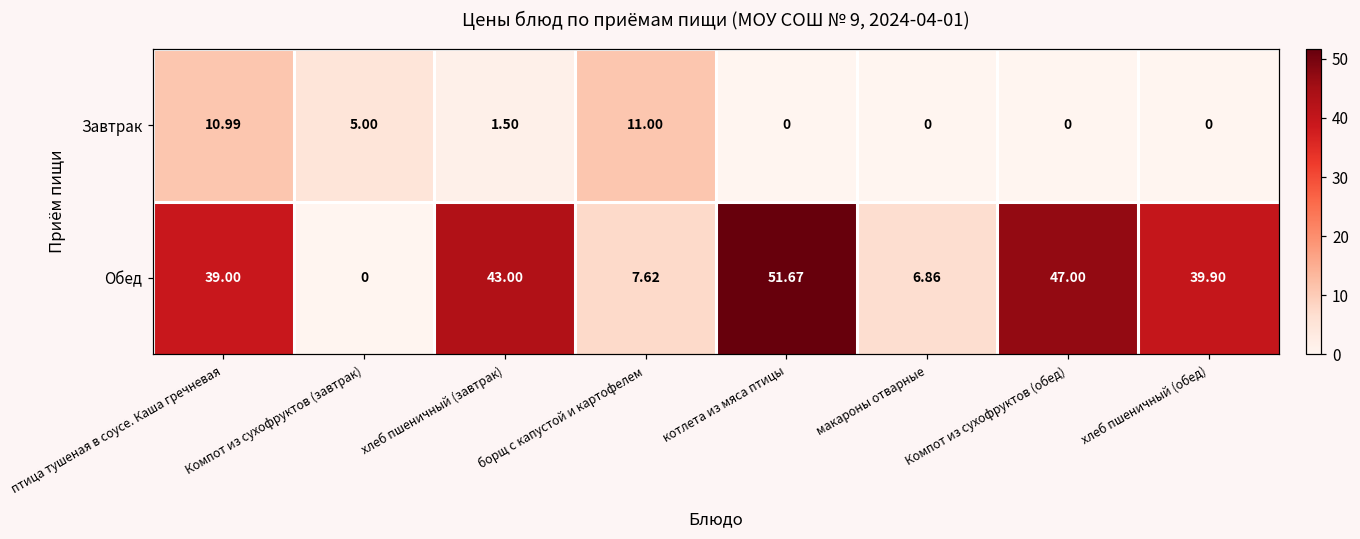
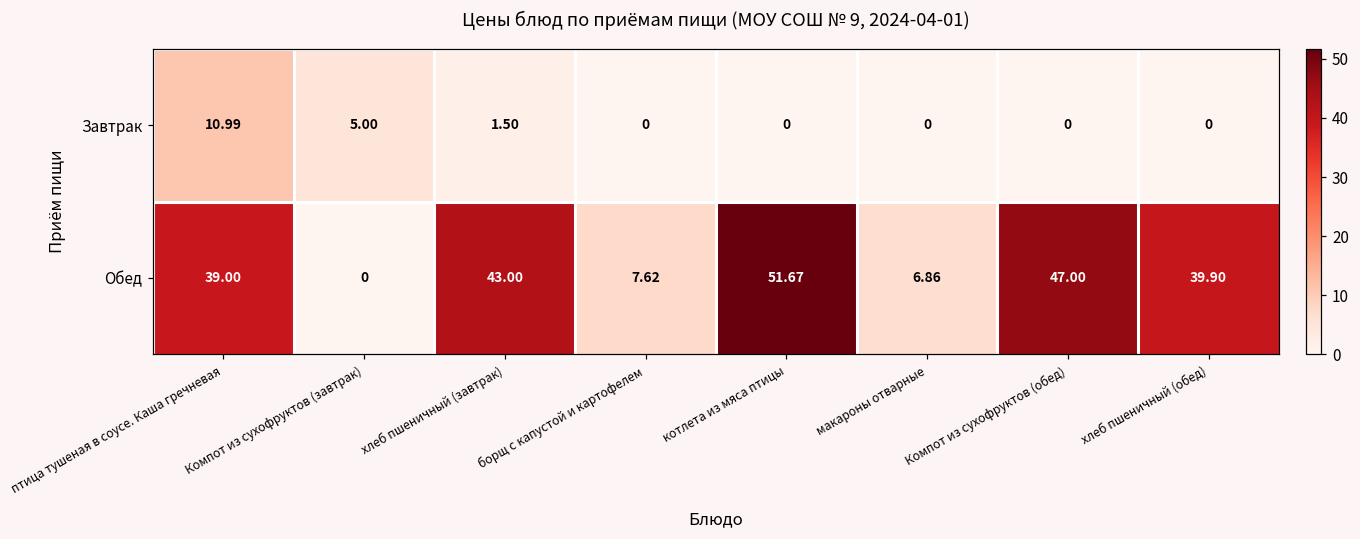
  {
    "Завтрак": {
      "птица тушеная в соусе. Каша гречневая": 10.99,
      "Компот из сухофруктов (завтрак)": 5.00,
      "хлеб пшеничный (завтрак)": 1.50,
-     "борщ с капустой и картофелем": 11.00,
+     "борщ с капустой и картофелем": 0,
      "котлета из мяса птицы": 0,
      "макароны отварные": 0,
      "Компот из сухофруктов (обед)": 0,
      "хлеб пшеничный (обед)": 0
    },
    "Обед": {
      "птица тушеная в соусе. Каша гречневая": 39.00,
      "Компот из сухофруктов (завтрак)": 0,
      "хлеб пшеничный (завтрак)": 43.00,
      "борщ с капустой и картофелем": 7.62,
      "котлета из мяса птицы": 51.67,
      "макароны отварные": 6.86,
      "Компот из сухофруктов (обед)": 47.00,
      "хлеб пшеничный (обед)": 39.90
    }
  }
